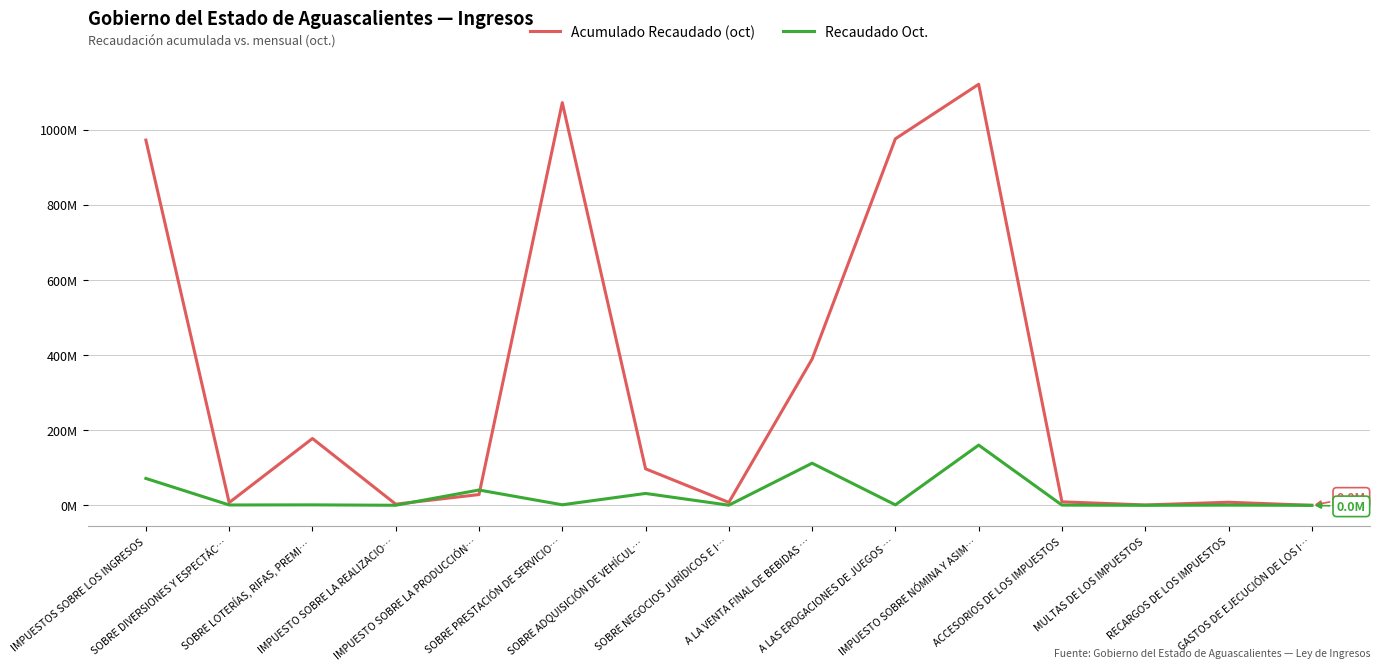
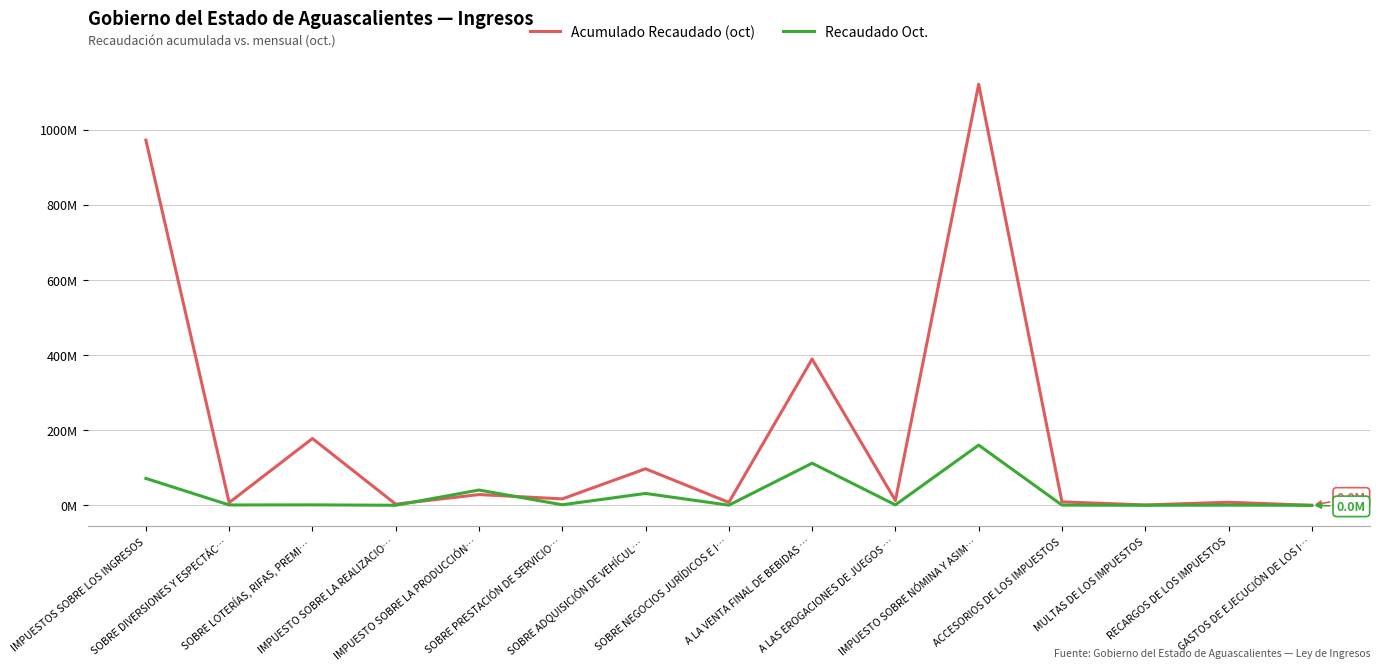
  {
    "Acumulado Recaudado (oct)": {
      "IMPUESTOS SOBRE LOS INGRESOS": 970000000,
      "SOBRE LOTERÍAS, RIFAS, PREMI…": 180000000,
      "IMPUESTO SOBRE LA PRODUCCIÓN…": 30000000,
-     "SOBRE PRESTACIÓN DE SERVICIO…": 1070000000,
+     "SOBRE PRESTACIÓN DE SERVICIO…": 20000000,
      "SOBRE ADQUISICIÓN DE VEHÍCUL…": 100000000,
      "SOBRE NEGOCIOS JURÍDICOS E I…": 10000000,
      "A LA VENTA FINAL DE BEBIDAS …": 390000000,
-     "A LAS EROGACIONES DE JUEGOS …": 980000000,
+     "A LAS EROGACIONES DE JUEGOS …": 10000000,
      "IMPUESTO SOBRE NÓMINA Y ASIM…": 1120000000,
      "ACCESORIOS DE LOS IMPUESTOS": 10000000,
      "RECARGOS DE LOS IMPUESTOS": 10000000
    },
    "Recaudado Oct.": {
      "IMPUESTOS SOBRE LOS INGRESOS": 70000000,
      "SOBRE LOTERÍAS, RIFAS, PREMI…": 0,
      "IMPUESTO SOBRE LA PRODUCCIÓN…": 40000000,
      "SOBRE PRESTACIÓN DE SERVICIO…": 0,
      "SOBRE ADQUISICIÓN DE VEHÍCUL…": 30000000,
      "SOBRE NEGOCIOS JURÍDICOS E I…": 0,
      "A LA VENTA FINAL DE BEBIDAS …": 110000000,
      "A LAS EROGACIONES DE JUEGOS …": 0,
      "IMPUESTO SOBRE NÓMINA Y ASIM…": 160000000,
      "ACCESORIOS DE LOS IMPUESTOS": 0,
      "RECARGOS DE LOS IMPUESTOS": 0
    }
  }
